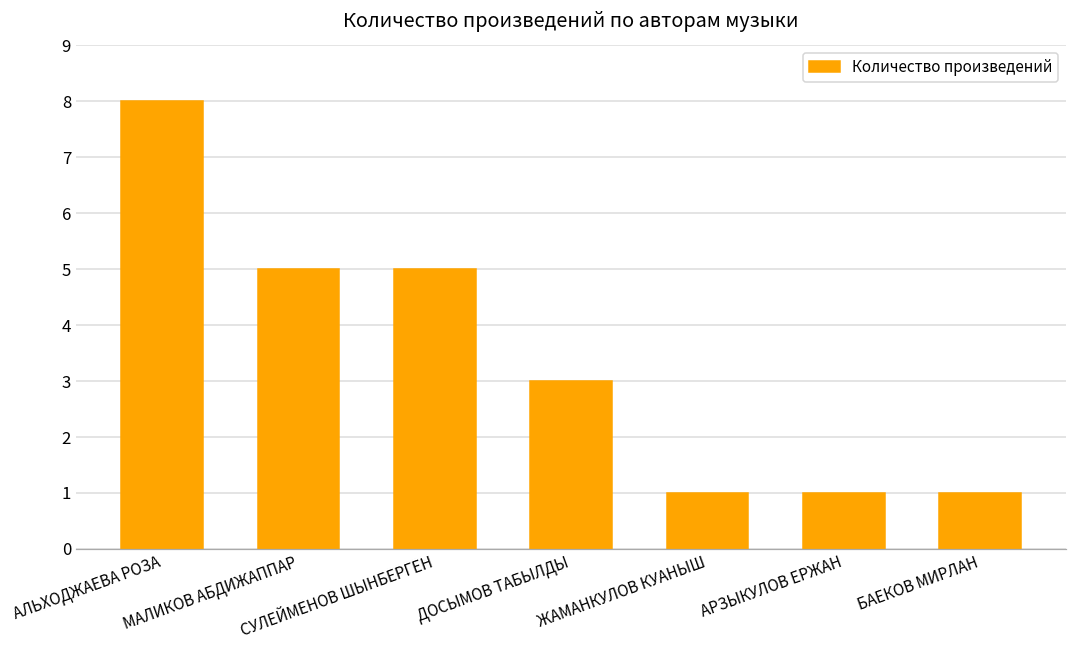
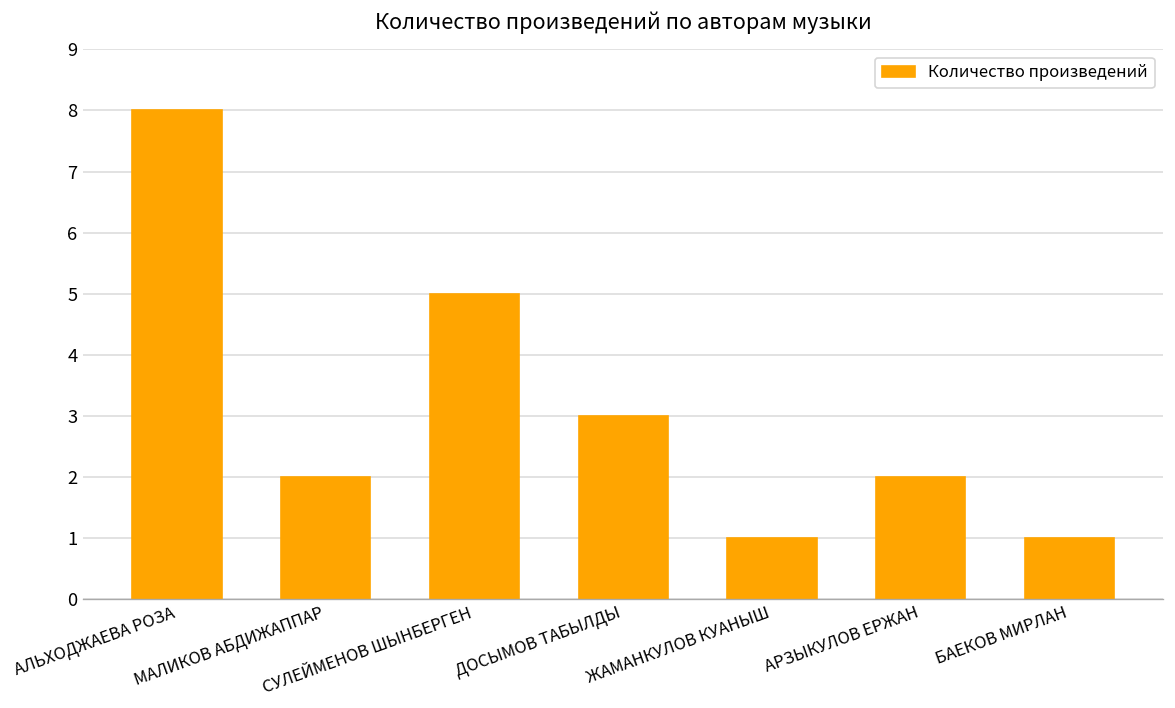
  {
    "АЛЬХОДЖАЕВА РОЗА": 8,
-   "МАЛИКОВ АБДИЖАППАР": 5,
+   "МАЛИКОВ АБДИЖАППАР": 2,
    "СУЛЕЙМЕНОВ ШЫНБЕРГЕН": 5,
    "ДОСЫМОВ ТАБЫЛДЫ": 3,
    "ЖАМАНКУЛОВ КУАНЫШ": 1,
-   "АРЗЫКУЛОВ ЕРЖАН": 1,
+   "АРЗЫКУЛОВ ЕРЖАН": 2,
    "БАЕКОВ МИРЛАН": 1
  }
